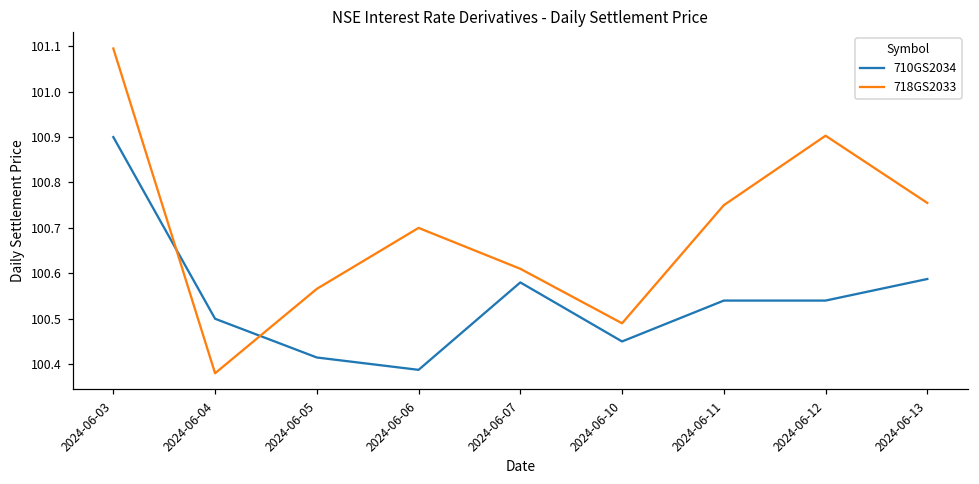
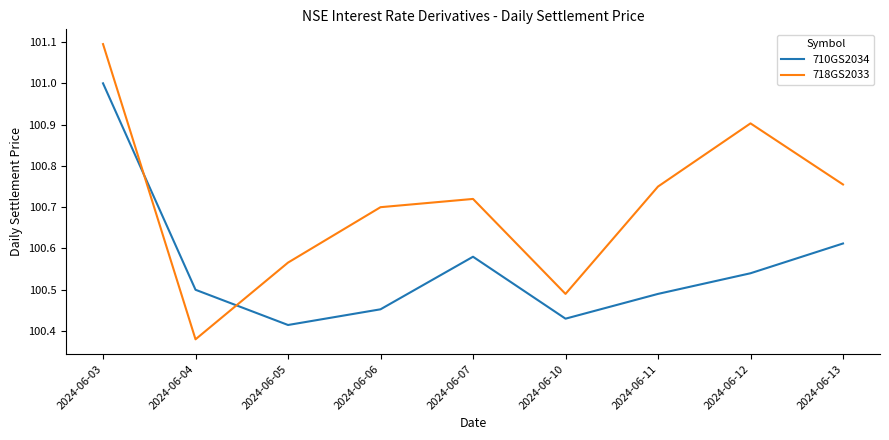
  {
    "710GS2034": {
-     "2024-06-03": 100.9,
+     "2024-06-03": 101.0,
      "2024-06-04": 100.50,
      "2024-06-05": 100.41,
-     "2024-06-06": 100.39,
+     "2024-06-06": 100.45,
      "2024-06-07": 100.58,
-     "2024-06-10": 100.45,
-     "2024-06-11": 100.54,
+     "2024-06-10": 100.43,
+     "2024-06-11": 100.49,
      "2024-06-12": 100.54,
-     "2024-06-13": 100.59
+     "2024-06-13": 100.61
    },
    "718GS2033": {
      "2024-06-03": 101.10,
      "2024-06-04": 100.38,
      "2024-06-05": 100.57,
      "2024-06-06": 100.70,
-     "2024-06-07": 100.61,
+     "2024-06-07": 100.72,
      "2024-06-10": 100.49,
      "2024-06-11": 100.75,
      "2024-06-12": 100.90,
      "2024-06-13": 100.76
    }
  }
